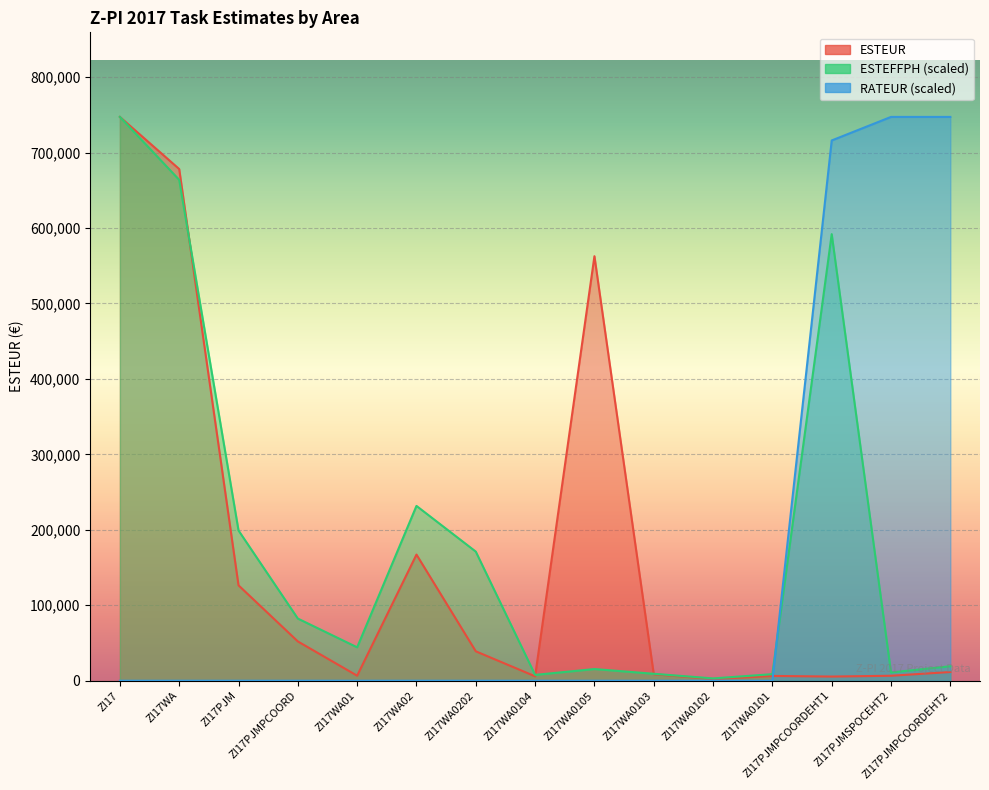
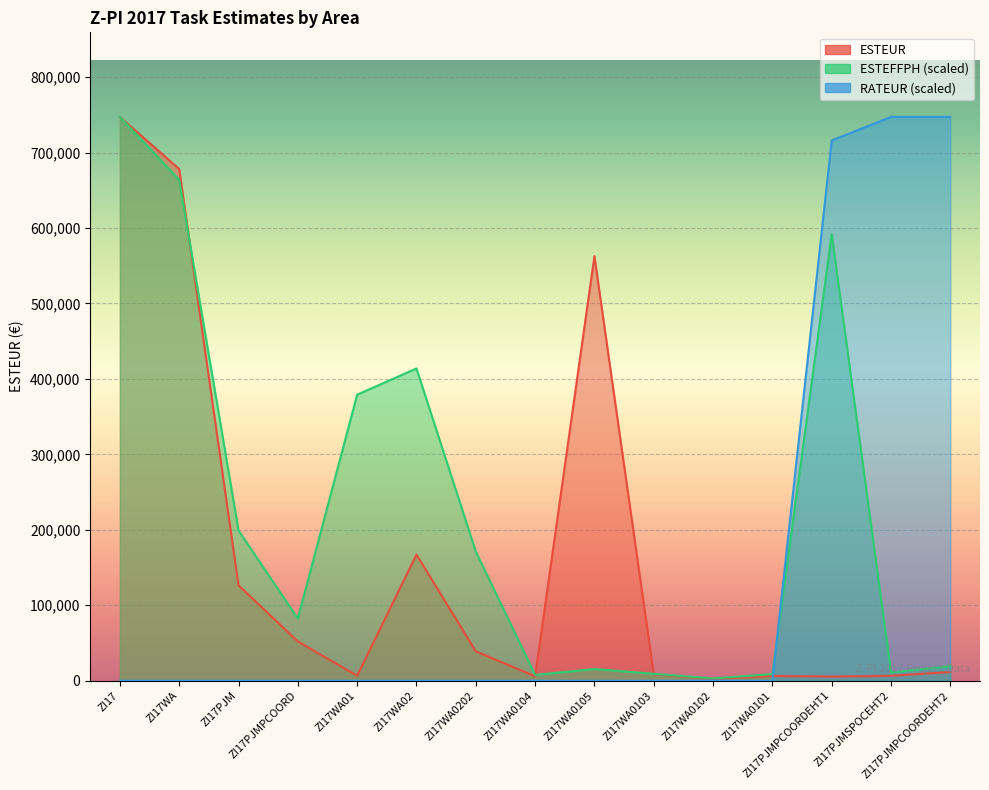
  {
    "ESTEUR": {
      "ZI17WA": "680,000",
      "ZI17PJM": "130,000",
      "ZI17PJMPCOORD": "50,000",
      "ZI17WA01": "10,000",
      "ZI17WA02": "170,000",
      "ZI17WA0202": "40,000",
      "ZI17WA0105": "560,000",
      "ZI17PJMPCOORDEHT1": "10,000",
      "ZI17PJMSPOCEHT2": "10,000",
      "ZI17PJMPCOORDEHT2": "10,000"
    },
    "ESTEFFPH (scaled)": {
      "ZI17WA": "660,000",
      "ZI17PJM": "200,000",
      "ZI17PJMPCOORD": "80,000",
-     "ZI17WA01": "40,000",
-     "ZI17WA02": "230,000",
+     "ZI17WA01": "380,000",
+     "ZI17WA02": "410,000",
      "ZI17WA0202": "170,000",
      "ZI17WA0105": "20,000",
      "ZI17PJMPCOORDEHT1": "590,000",
      "ZI17PJMSPOCEHT2": "10,000",
      "ZI17PJMPCOORDEHT2": "20,000"
    },
    "RATEUR (scaled)": {
      "ZI17": "0",
      "ZI17WA": "0",
      "ZI17PJM": "0",
      "ZI17PJMPCOORD": "0",
      "ZI17WA01": "0",
      "ZI17WA02": "0",
      "ZI17WA0202": "0",
      "ZI17WA0104": "0",
      "ZI17WA0105": "0",
      "ZI17WA0103": "0",
      "ZI17WA0101": "0",
      "ZI17PJMPCOORDEHT1": "720,000",
      "ZI17PJMSPOCEHT2": "750,000",
      "ZI17PJMPCOORDEHT2": "750,000"
    }
  }
